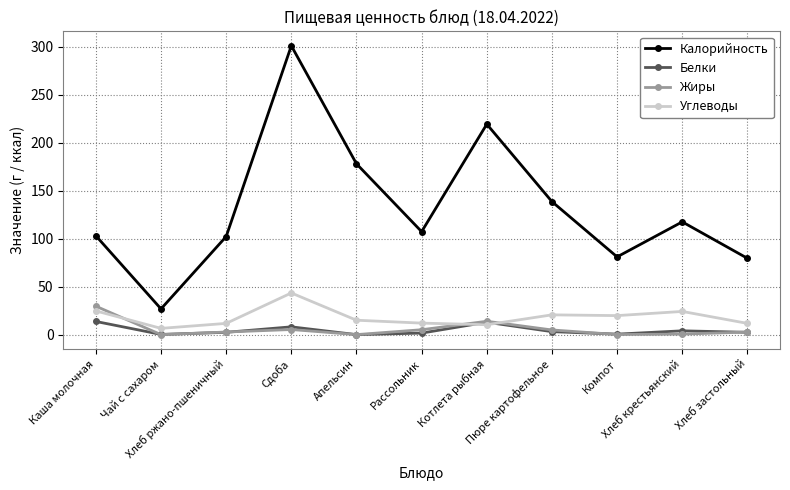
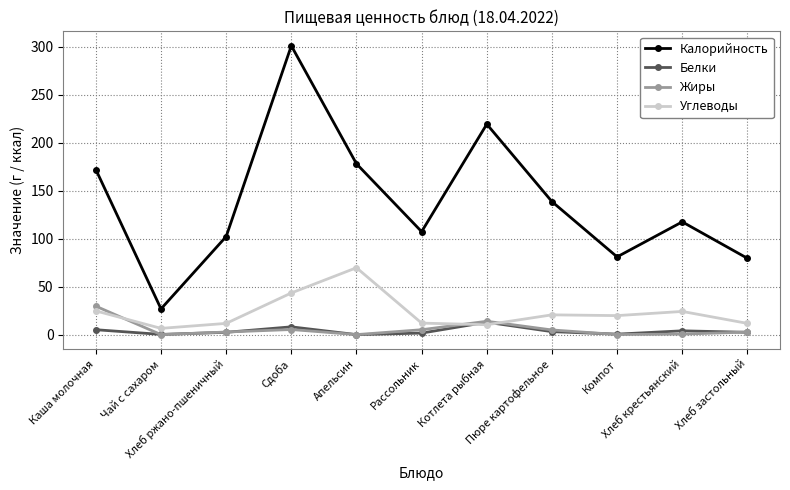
  {
    "Калорийность": {
-     "Каша молочная": 100,
+     "Каша молочная": 170,
      "Чай с сахаром": 30,
      "Хлеб ржано-пшеничный": 100,
      "Сдоба": 300,
      "Апельсин": 180,
      "Рассольник": 110,
      "Котлета рыбная": 220,
      "Пюре картофельное": 140,
      "Компот": 80,
      "Хлеб крестьянский": 120,
      "Хлеб застольный": 80
    },
    "Белки": {
-     "Каша молочная": 14,
+     "Каша молочная": 5,
      "Сдоба": 10,
      "Рассольник": 0,
      "Хлеб крестьянский": 0
    },
    "Жиры": {
      "Каша молочная": 30,
      "Сдоба": 10,
      "Рассольник": 10,
      "Хлеб крестьянский": 0
    },
    "Углеводы": {
      "Каша молочная": 20,
      "Чай с сахаром": 10,
      "Хлеб ржано-пшеничный": 10,
      "Сдоба": 40,
-     "Апельсин": 20,
+     "Апельсин": 70,
      "Рассольник": 10,
      "Пюре картофельное": 20,
      "Компот": 20,
      "Хлеб крестьянский": 20,
      "Хлеб застольный": 10
    }
  }
